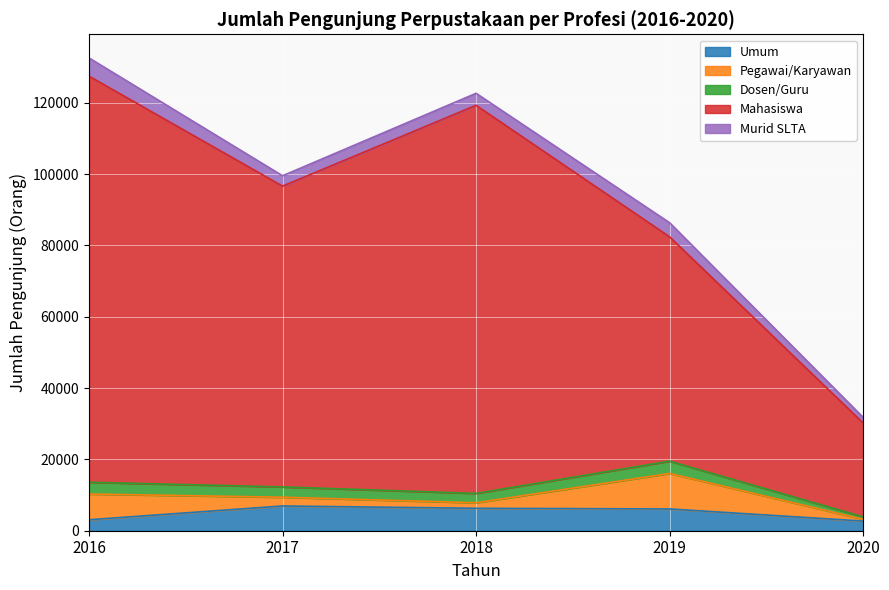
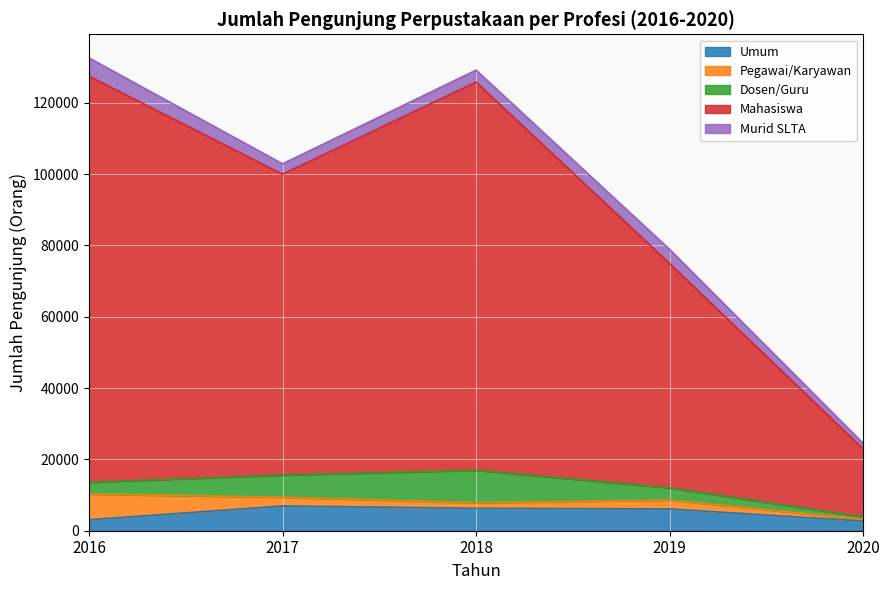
  {
    "Umum": {
      "2016": 3000,
      "2017": 7000,
      "2018": 6000,
      "2019": 6000
    },
    "Pegawai/Karyawan": {
      "2016": 7000,
      "2017": 2000,
      "2018": 2000,
-     "2019": 10000
+     "2019": 2000
    },
    "Dosen/Guru": {
      "2016": 3000,
-     "2017": 3000,
-     "2018": 3000,
+     "2017": 6000,
+     "2018": 9000,
      "2019": 3000
    },
    "Mahasiswa": {
      "2016": 114000,
      "2017": 84000,
      "2018": 109000,
      "2019": 63000,
-     "2020": 26000
+     "2020": 19000
    },
    "Murid SLTA": {
      "2016": 5000,
      "2017": 3000,
      "2018": 3000,
      "2019": 4000,
      "2020": 2000
    }
  }
